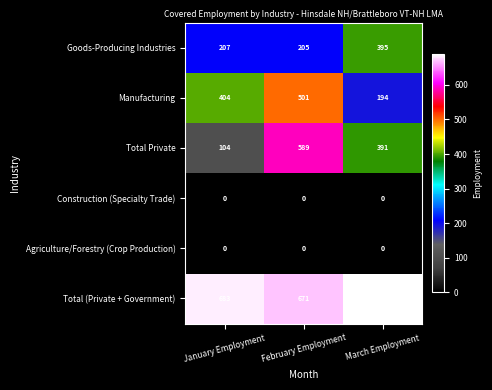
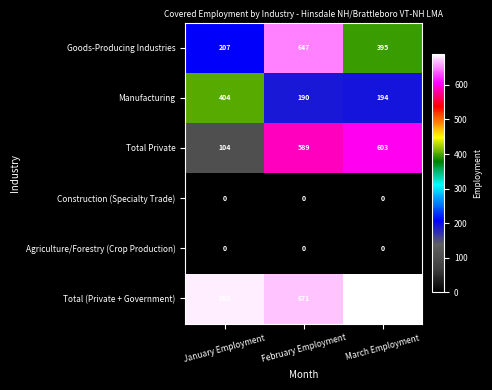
  {
    "Goods-Producing Industries": {
      "January Employment": 207,
-     "February Employment": 205,
+     "February Employment": 647,
      "March Employment": 395
    },
    "Manufacturing": {
      "January Employment": 404,
-     "February Employment": 501,
+     "February Employment": 190,
      "March Employment": 194
    },
    "Total Private": {
      "January Employment": 104,
      "February Employment": 589,
-     "March Employment": 391
+     "March Employment": 603
    },
    "Construction (Specialty Trade)": {
      "January Employment": 0,
      "February Employment": 0,
      "March Employment": 0
    },
    "Agriculture/Forestry (Crop Production)": {
      "January Employment": 0,
      "February Employment": 0,
      "March Employment": 0
    },
    "Total (Private + Government)": {
      "February Employment": 671
    }
  }
